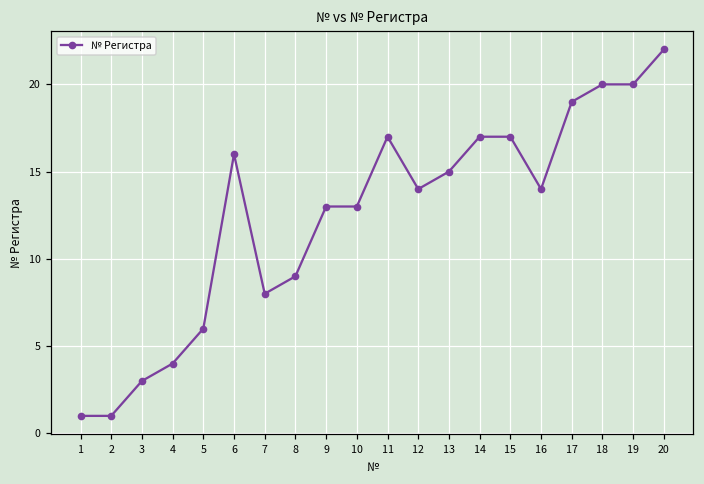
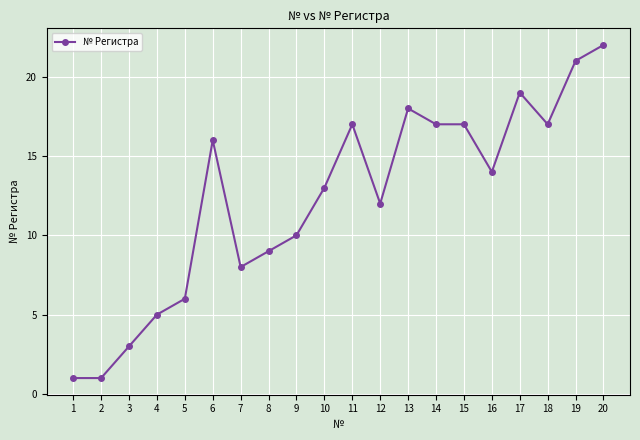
  {
    "1": 1,
    "2": 1,
    "3": 3,
-   "4": 4,
+   "4": 5,
    "5": 6,
    "6": 16,
    "7": 8,
    "8": 9,
-   "9": 13,
+   "9": 10,
    "10": 13,
    "11": 17,
-   "12": 14,
-   "13": 15,
+   "12": 12,
+   "13": 18,
    "14": 17,
    "15": 17,
    "16": 14,
    "17": 19,
-   "18": 20,
-   "19": 20,
+   "18": 17,
+   "19": 21,
    "20": 22
  }
